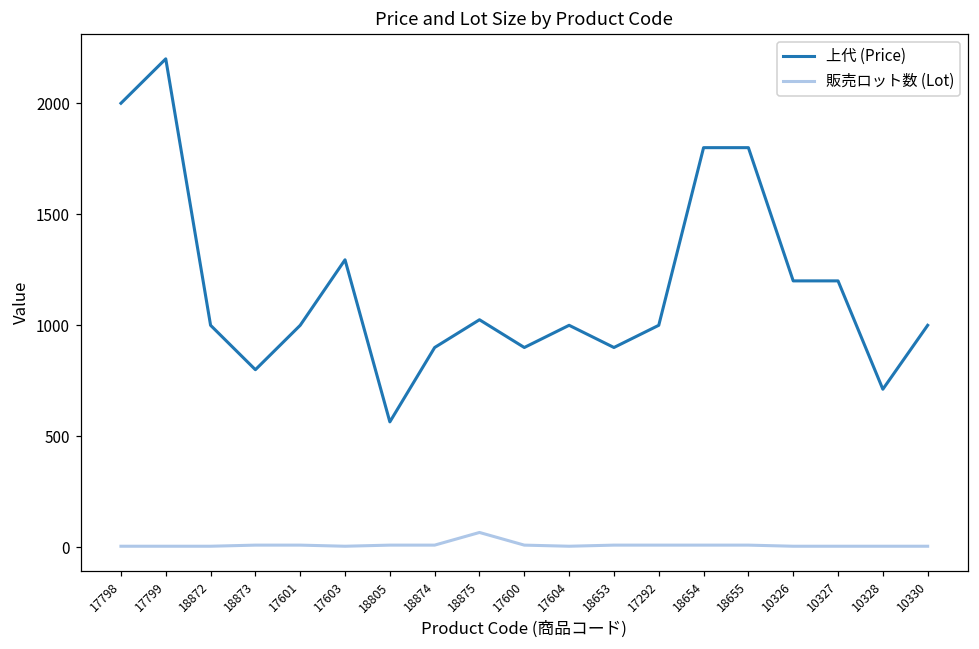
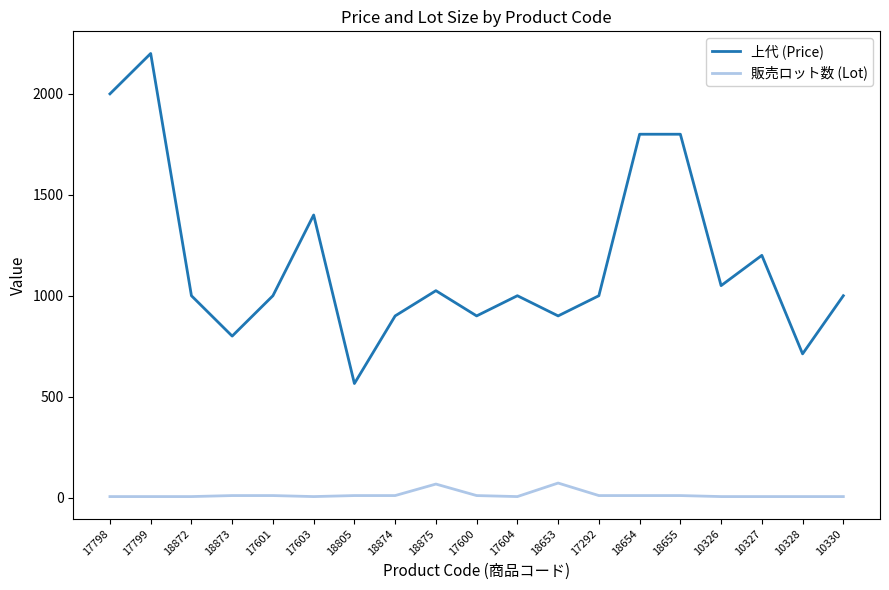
  {
    "上代 (Price)": {
      "17798": 2000,
      "17799": 2200,
      "18872": 1000,
      "18873": 800,
      "17601": 1000,
-     "17603": 1300,
+     "17603": 1400,
      "18805": 570,
      "18874": 900,
      "18875": 1030,
      "17600": 900,
      "17604": 1000,
      "18653": 900,
      "17292": 1000,
      "18654": 1800,
      "18655": 1800,
-     "10326": 1200,
+     "10326": 1050,
      "10327": 1200,
      "10328": 710,
      "10330": 1000
    },
    "販売ロット数 (Lot)": {
      "17798": 10,
      "17799": 10,
      "18872": 10,
      "18873": 10,
      "17601": 10,
      "17603": 10,
      "18805": 10,
      "18874": 10,
      "18875": 70,
      "17600": 10,
      "17604": 10,
-     "18653": 10,
+     "18653": 70,
      "17292": 10,
      "18654": 10,
      "18655": 10,
      "10326": 10,
      "10327": 10,
      "10328": 10,
      "10330": 10
    }
  }
